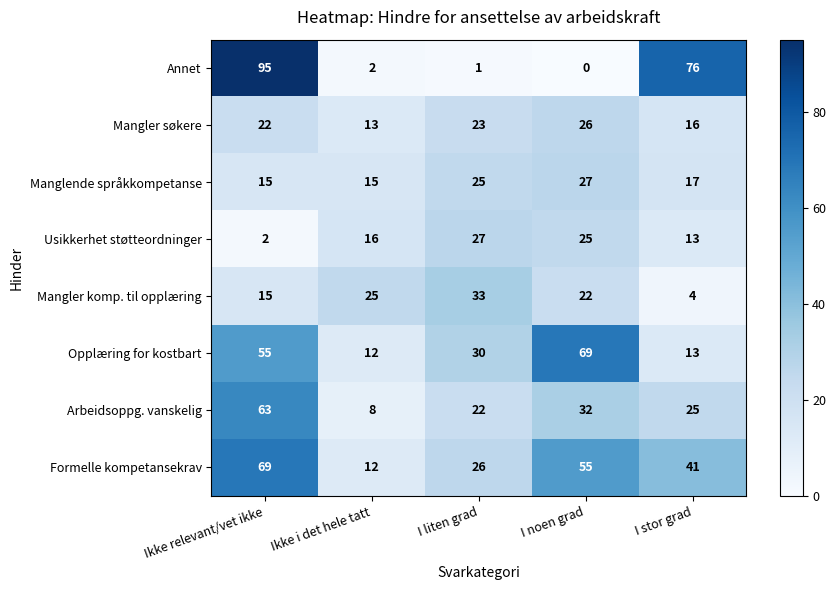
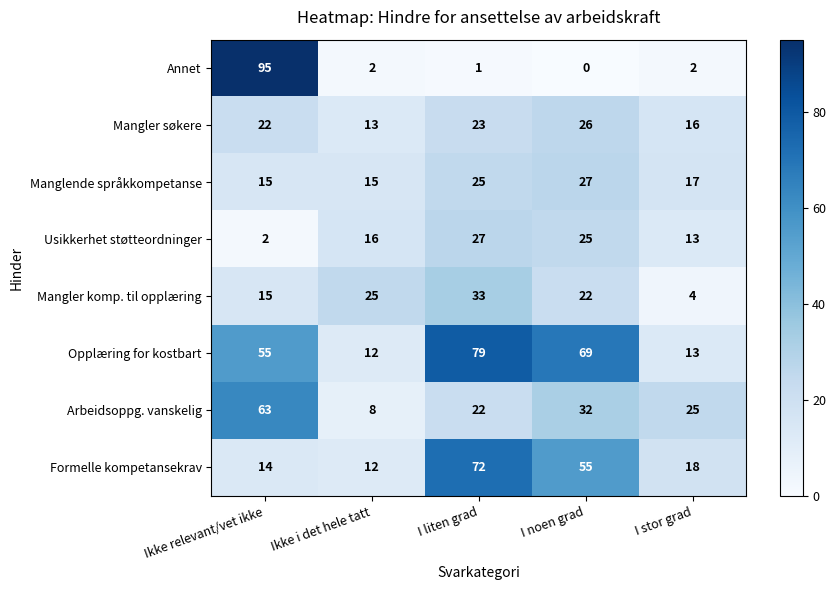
  {
    "Annet": {
      "Ikke relevant/vet ikke": 95,
      "Ikke i det hele tatt": 2,
      "I liten grad": 1,
      "I noen grad": 0,
-     "I stor grad": 76
+     "I stor grad": 2
    },
    "Mangler søkere": {
      "Ikke relevant/vet ikke": 22,
      "Ikke i det hele tatt": 13,
      "I liten grad": 23,
      "I noen grad": 26,
      "I stor grad": 16
    },
    "Manglende språkkompetanse": {
      "Ikke relevant/vet ikke": 15,
      "Ikke i det hele tatt": 15,
      "I liten grad": 25,
      "I noen grad": 27,
      "I stor grad": 17
    },
    "Usikkerhet støtteordninger": {
      "Ikke relevant/vet ikke": 2,
      "Ikke i det hele tatt": 16,
      "I liten grad": 27,
      "I noen grad": 25,
      "I stor grad": 13
    },
    "Mangler komp. til opplæring": {
      "Ikke relevant/vet ikke": 15,
      "Ikke i det hele tatt": 25,
      "I liten grad": 33,
      "I noen grad": 22,
      "I stor grad": 4
    },
    "Opplæring for kostbart": {
      "Ikke relevant/vet ikke": 55,
      "Ikke i det hele tatt": 12,
-     "I liten grad": 30,
+     "I liten grad": 79,
      "I noen grad": 69,
      "I stor grad": 13
    },
    "Arbeidsoppg. vanskelig": {
      "Ikke relevant/vet ikke": 63,
      "Ikke i det hele tatt": 8,
      "I liten grad": 22,
      "I noen grad": 32,
      "I stor grad": 25
    },
    "Formelle kompetansekrav": {
-     "Ikke relevant/vet ikke": 69,
+     "Ikke relevant/vet ikke": 14,
      "Ikke i det hele tatt": 12,
-     "I liten grad": 26,
+     "I liten grad": 72,
      "I noen grad": 55,
-     "I stor grad": 41
+     "I stor grad": 18
    }
  }
